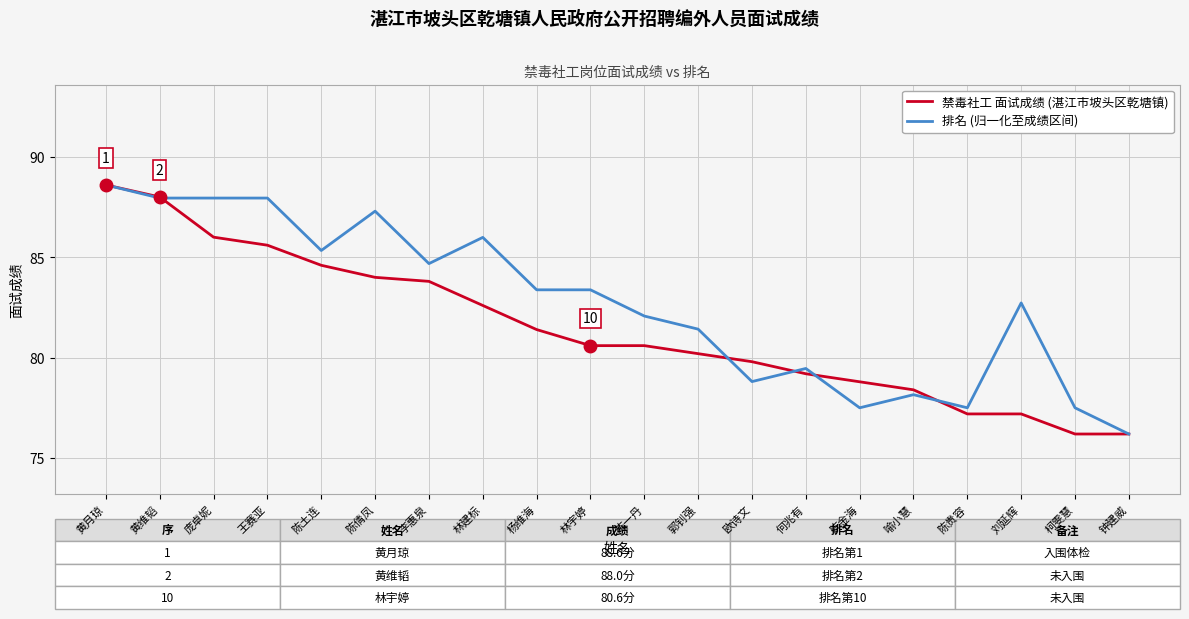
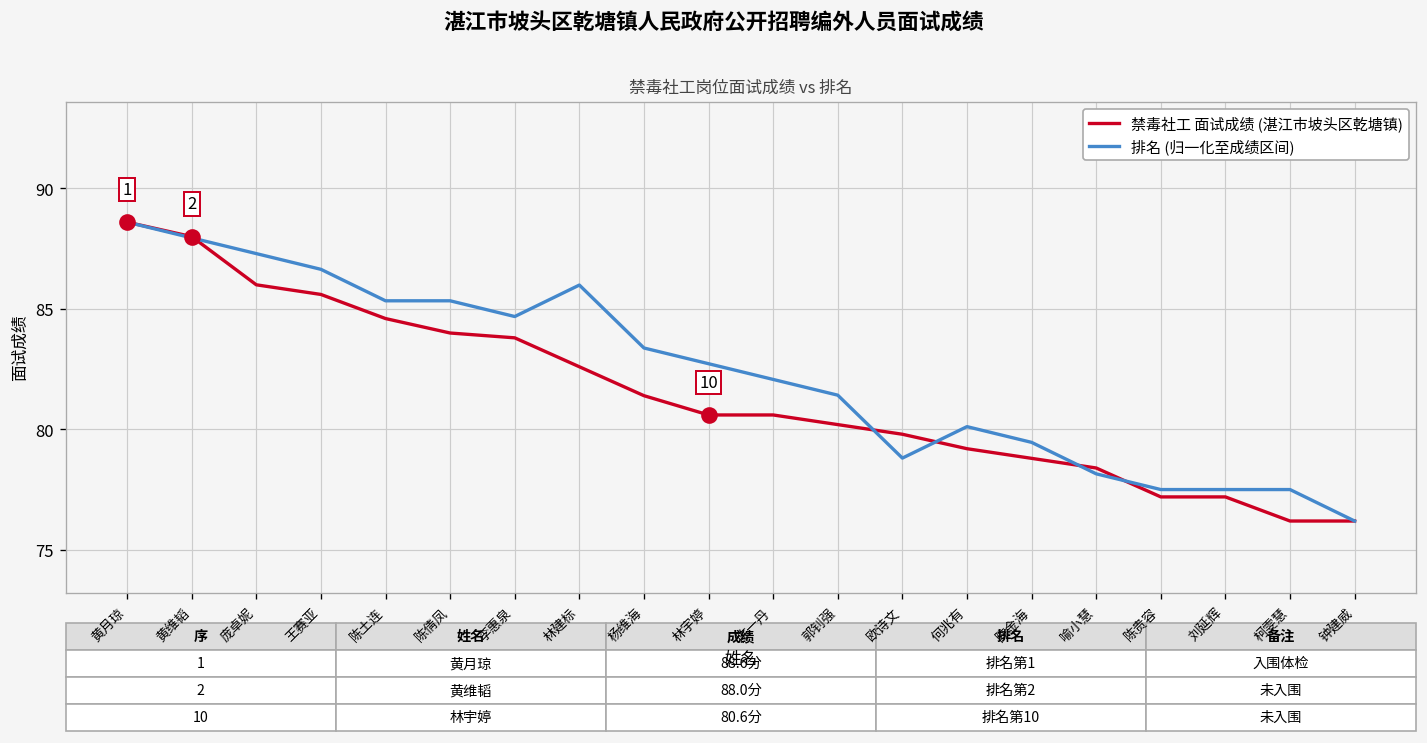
  {
    "排名 (归一化至成绩区间)": {
-     "庞卓妮": 87.9,
-     "王赛亚": 87.9,
+     "庞卓妮": 87.3,
+     "王赛亚": 86.6,
      "陈土连": 85.3,
-     "陈倩凤": 87.3,
+     "陈倩凤": 85.3,
      "李惠泉": 84.7,
      "林建标": 86.0,
      "杨维海": 83.4,
-     "林宇婷": 83.4,
+     "林宇婷": 82.7,
      "陈一丹": 82.1,
      "郭钊强": 81.4,
      "欧诗文": 78.8,
-     "何兆有": 79.5,
-     "陈金海": 77.5,
+     "何兆有": 80.1,
+     "陈金海": 79.5,
      "喻小慧": 78.2,
      "陈贵容": 77.5,
-     "刘延辉": 82.7,
+     "刘延辉": 77.5,
      "柯雯慧": 77.5
    }
  }
